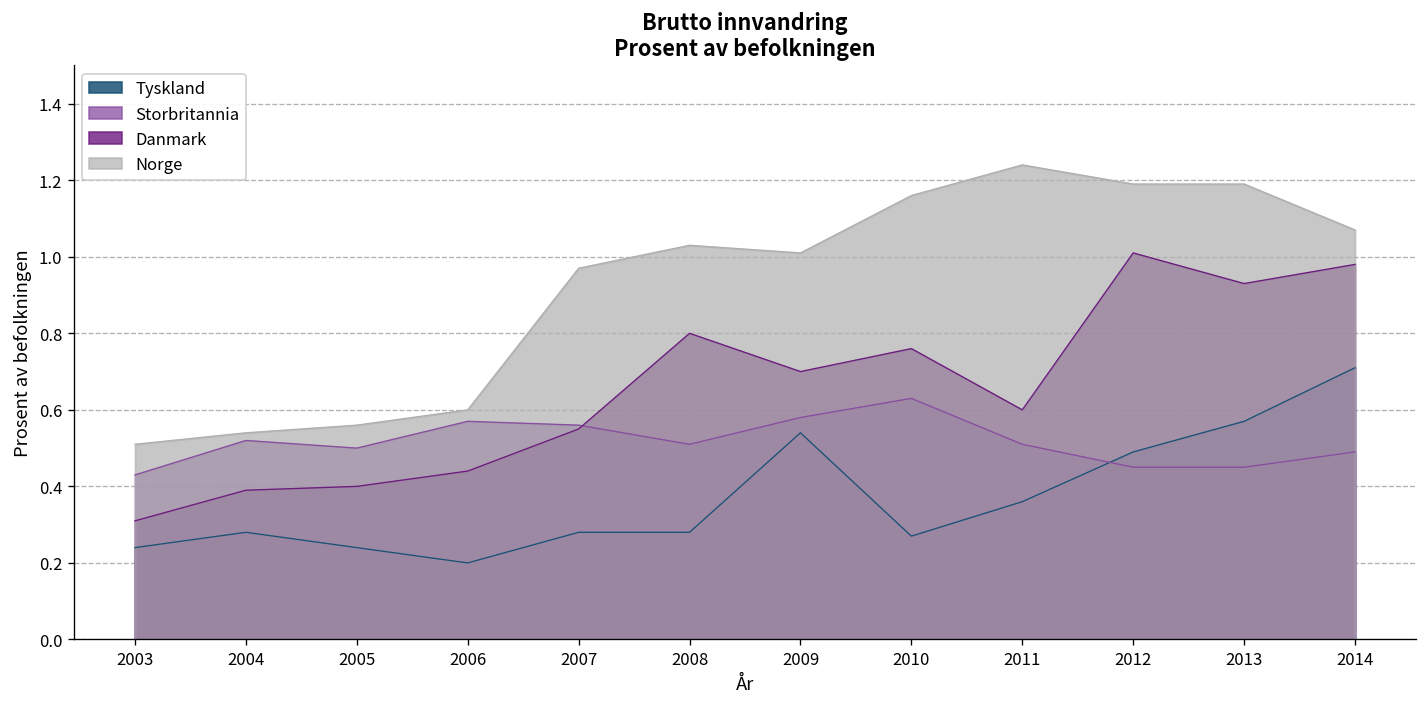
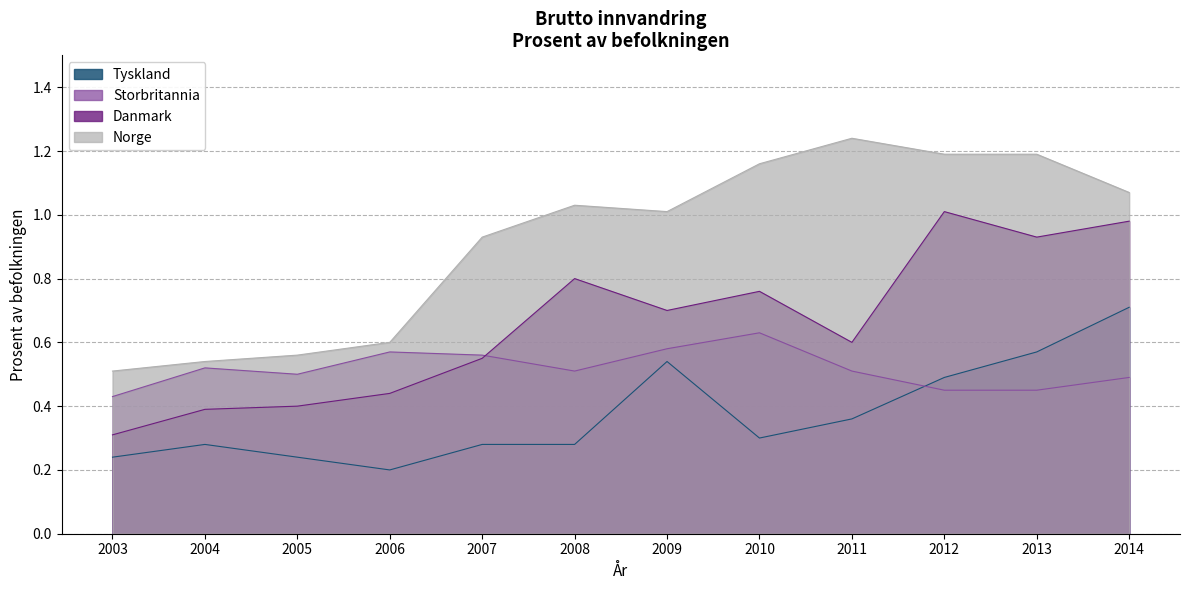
  {
    "Tyskland": {
      "2003": 0.24,
      "2004": 0.28,
      "2005": 0.24,
      "2006": 0.20,
      "2007": 0.28,
      "2008": 0.28,
      "2009": 0.54,
-     "2010": 0.27,
+     "2010": 0.30,
      "2011": 0.36,
      "2012": 0.49,
      "2013": 0.57,
      "2014": 0.71
    },
    "Storbritannia": {
      "2003": 0.43,
      "2004": 0.52,
      "2005": 0.50,
      "2006": 0.57,
      "2007": 0.56,
      "2008": 0.51,
      "2009": 0.58,
      "2010": 0.63,
      "2011": 0.51,
      "2012": 0.45,
      "2013": 0.45,
      "2014": 0.49
    },
    "Danmark": {
      "2003": 0.31,
      "2004": 0.39,
      "2005": 0.40,
      "2006": 0.44,
      "2007": 0.55,
      "2008": 0.80,
      "2009": 0.70,
      "2010": 0.76,
      "2011": 0.60,
      "2012": 1.01,
      "2013": 0.93,
      "2014": 0.98
    },
    "Norge": {
      "2003": 0.51,
      "2004": 0.54,
      "2005": 0.56,
      "2006": 0.60,
-     "2007": 0.97,
+     "2007": 0.93,
      "2008": 1.03,
      "2009": 1.01,
      "2010": 1.16,
      "2011": 1.24,
      "2012": 1.19,
      "2013": 1.19,
      "2014": 1.07
    }
  }
